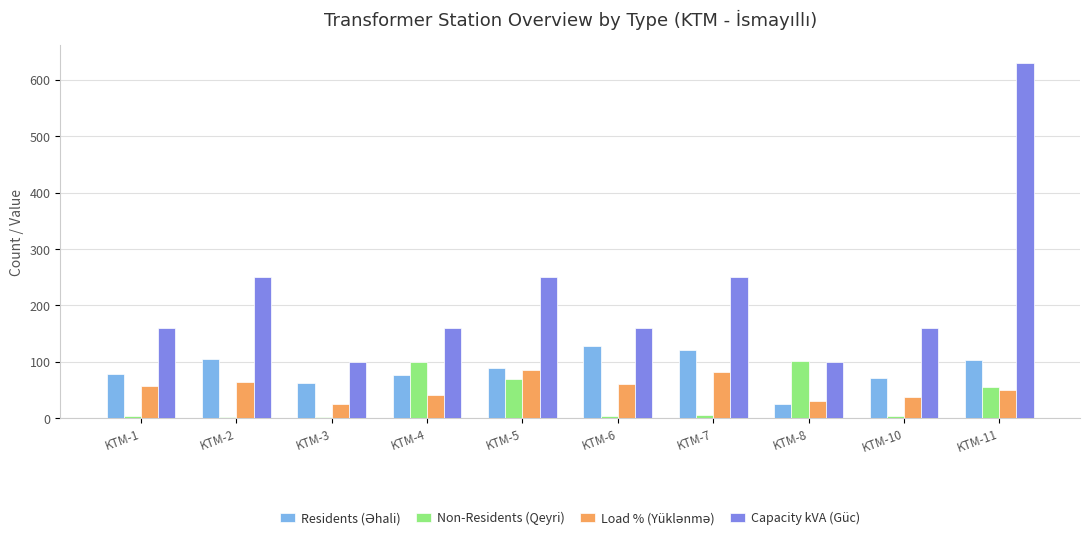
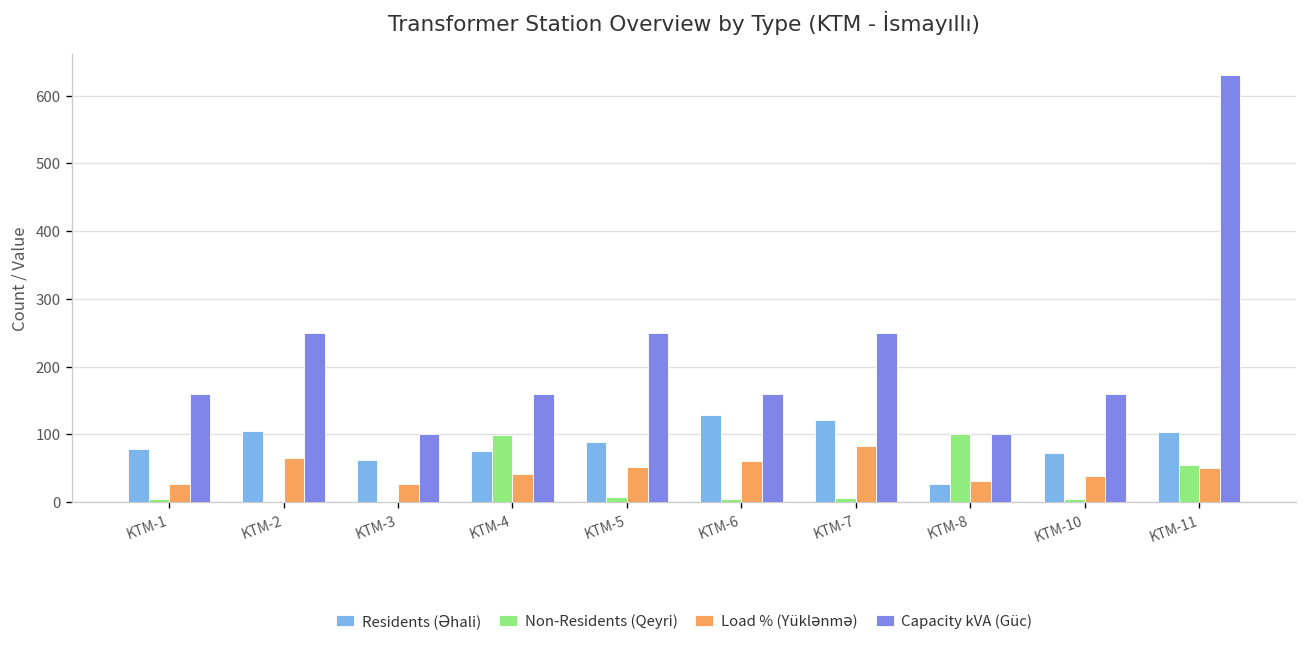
  {
    "Non-Residents (Qeyri)": {
      "KTM-1": 10,
      "KTM-4": 100,
-     "KTM-5": 70,
+     "KTM-5": 10,
      "KTM-7": 10,
      "KTM-8": 100,
      "KTM-10": 10,
      "KTM-11": 60
    },
    "Load % (Yüklənmə)": {
-     "KTM-1": 60,
+     "KTM-1": 30,
      "KTM-2": 70,
      "KTM-3": 30,
      "KTM-4": 40,
-     "KTM-5": 90,
+     "KTM-5": 50,
      "KTM-6": 60,
      "KTM-7": 80,
      "KTM-8": 30,
      "KTM-10": 40,
      "KTM-11": 50
    }
  }
